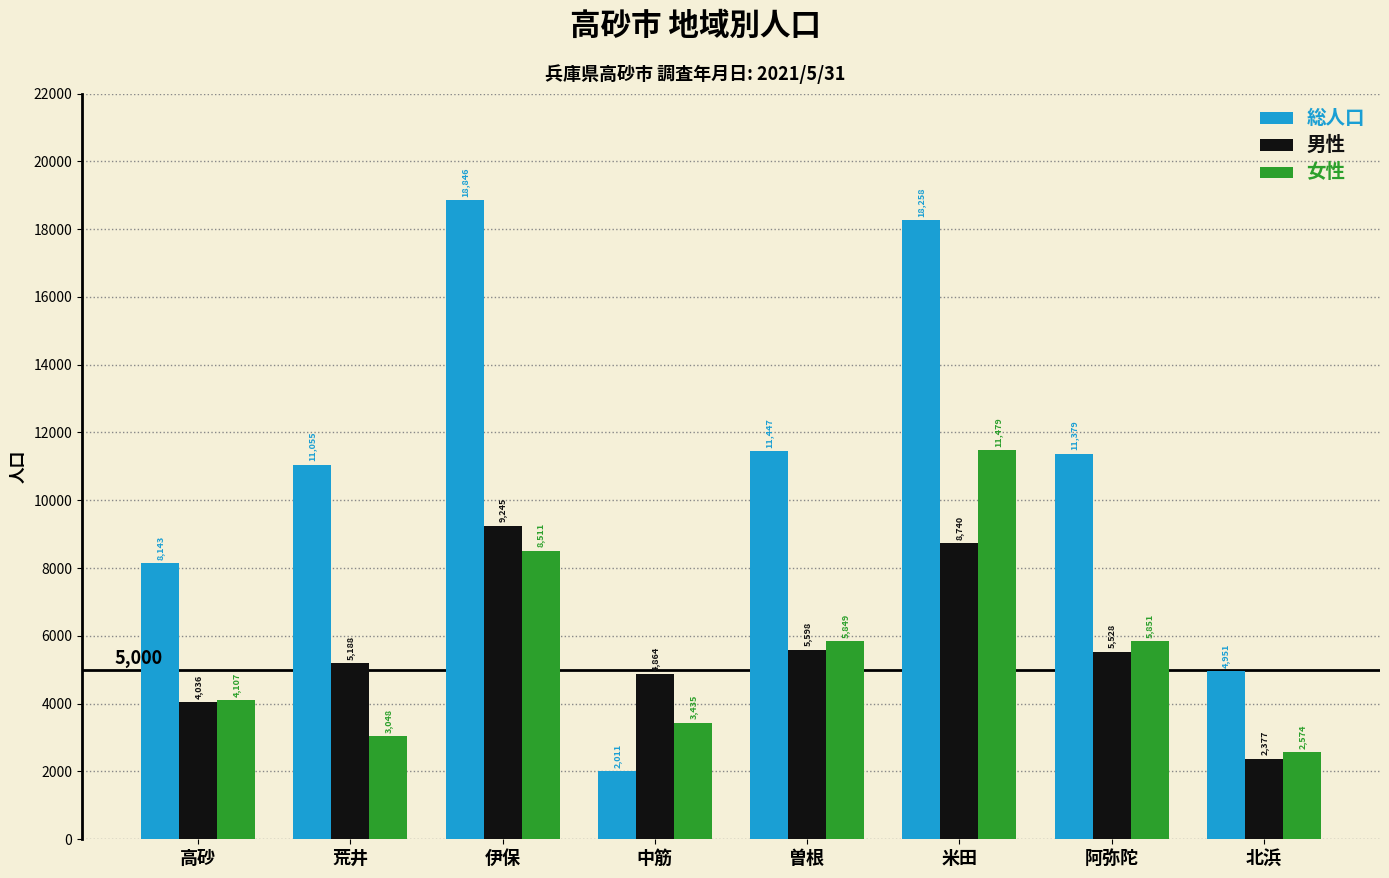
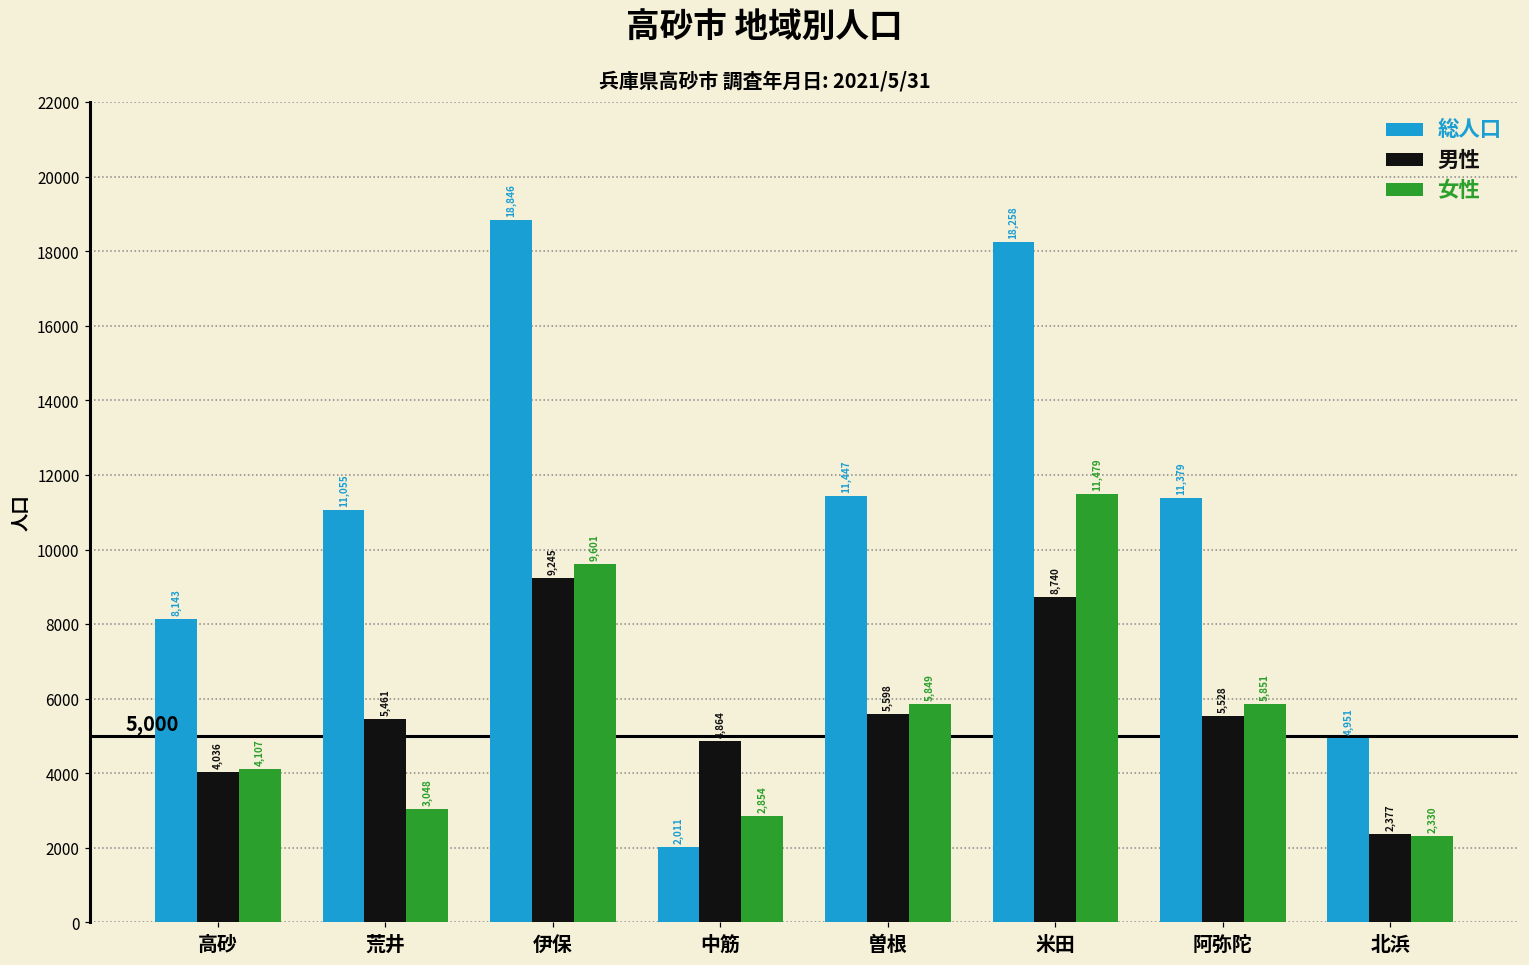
  {
    "総人口": {
      "高砂": "8,143",
      "荒井": "11,055",
      "伊保": "18,846",
      "中筋": "2,011",
      "曽根": "11,447",
      "米田": "18,258",
      "阿弥陀": "11,379",
      "北浜": "4,951"
    },
    "男性": {
      "高砂": "4,036",
-     "荒井": "5,188",
+     "荒井": "5,461",
      "伊保": "9,245",
      "中筋": "4,864",
      "曽根": "5,598",
      "米田": "8,740",
      "阿弥陀": "5,528",
      "北浜": "2,377"
    },
    "女性": {
      "高砂": "4,107",
      "荒井": "3,048",
-     "伊保": "8,511",
-     "中筋": "3,435",
+     "伊保": "9,601",
+     "中筋": "2,854",
      "曽根": "5,849",
      "米田": "11,479",
      "阿弥陀": "5,851",
-     "北浜": "2,574"
+     "北浜": "2,330"
    }
  }
